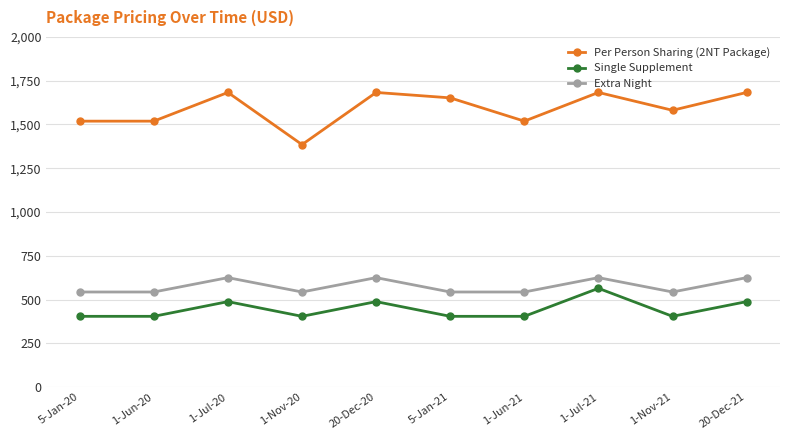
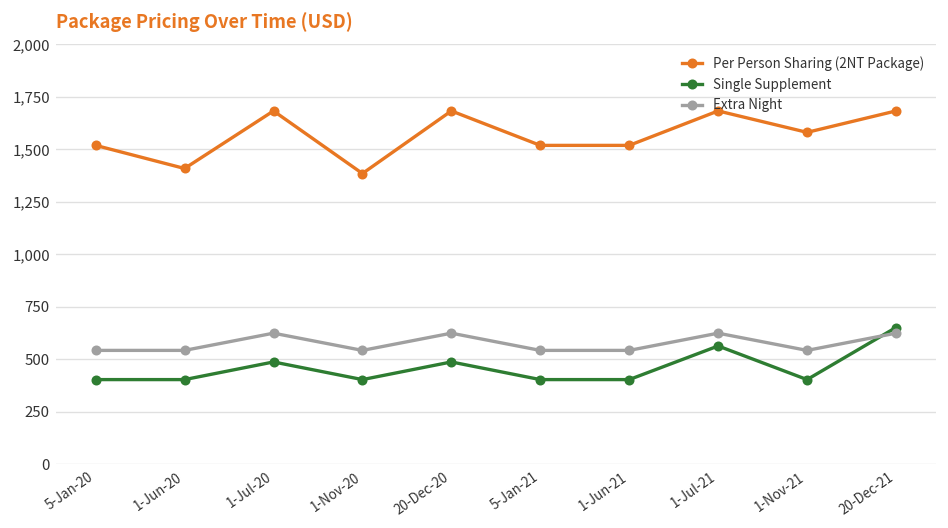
  {
    "Per Person Sharing (2NT Package)": {
      "5-Jan-20": "1,520",
-     "1-Jun-20": "1,520",
+     "1-Jun-20": "1,410",
      "1-Jul-20": "1,680",
      "1-Nov-20": "1,390",
      "20-Dec-20": "1,680",
-     "5-Jan-21": "1,650",
+     "5-Jan-21": "1,520",
      "1-Jun-21": "1,520",
      "1-Jul-21": "1,680",
      "1-Nov-21": "1,580",
      "20-Dec-21": "1,680"
    },
    "Single Supplement": {
      "5-Jan-20": "400",
      "1-Jun-20": "400",
      "1-Jul-20": "490",
      "1-Nov-20": "400",
      "20-Dec-20": "490",
      "5-Jan-21": "400",
      "1-Jun-21": "400",
      "1-Jul-21": "560",
      "1-Nov-21": "400",
-     "20-Dec-21": "490"
+     "20-Dec-21": "650"
    },
    "Extra Night": {
      "5-Jan-20": "540",
      "1-Jun-20": "540",
      "1-Jul-20": "630",
      "1-Nov-20": "540",
      "20-Dec-20": "630",
      "5-Jan-21": "540",
      "1-Jun-21": "540",
      "1-Jul-21": "630",
      "1-Nov-21": "540",
      "20-Dec-21": "630"
    }
  }
